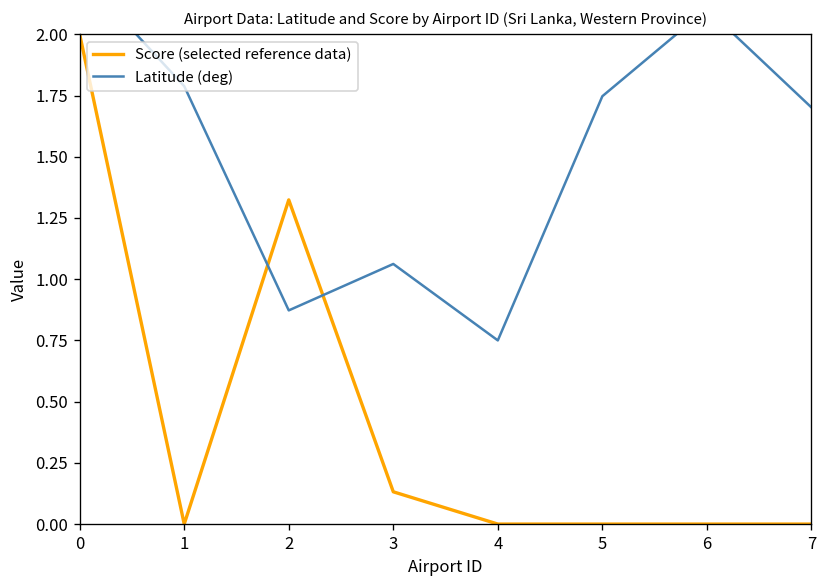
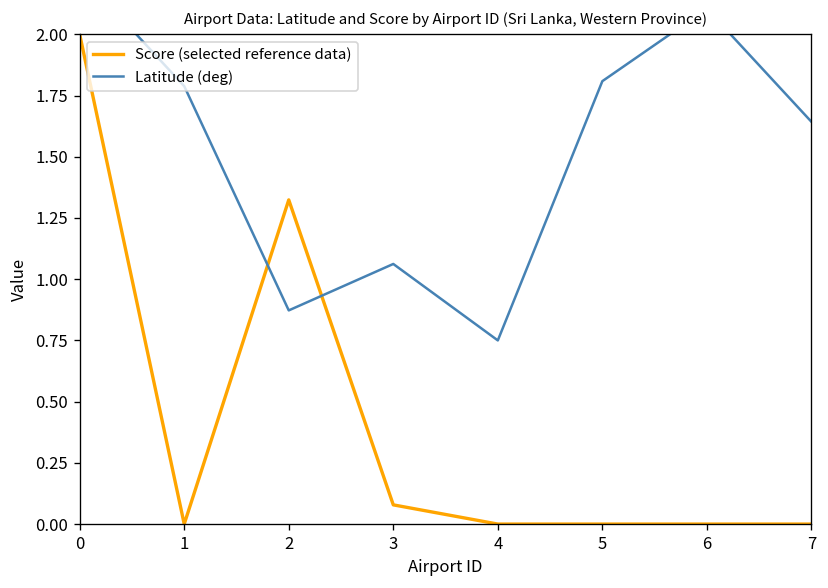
  {
    "Score (selected reference data)": {
      "0": 2.00,
      "1": 0.00,
      "2": 1.32,
-     "3": 0.13,
+     "3": 0.08,
      "4": 0.00,
      "5": 0.00,
      "6": 0.00,
      "7": 0.00
    },
    "Latitude (deg)": {
      "2": 0.87,
      "3": 1.06,
      "4": 0.75,
-     "5": 1.75,
-     "7": 1.70
+     "5": 1.81,
+     "7": 1.64
    }
  }
